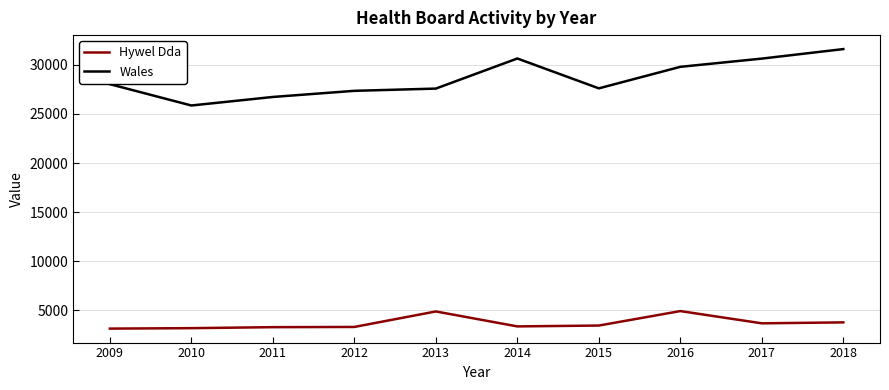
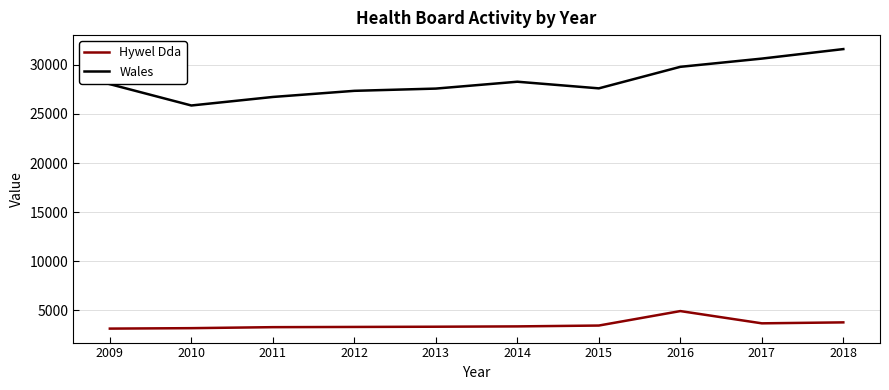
  {
    "Hywel Dda": {
      "2009": 3000,
      "2010": 3000,
      "2011": 3000,
      "2012": 3000,
-     "2013": 5000,
+     "2013": 3000,
      "2014": 3000,
      "2015": 3000,
      "2016": 5000,
      "2017": 4000,
      "2018": 4000
    },
    "Wales": {
      "2009": 28000,
      "2010": 26000,
      "2011": 27000,
      "2012": 27000,
      "2013": 28000,
-     "2014": 31000,
+     "2014": 28000,
      "2015": 28000,
      "2016": 30000,
      "2017": 31000,
      "2018": 32000
    }
  }
